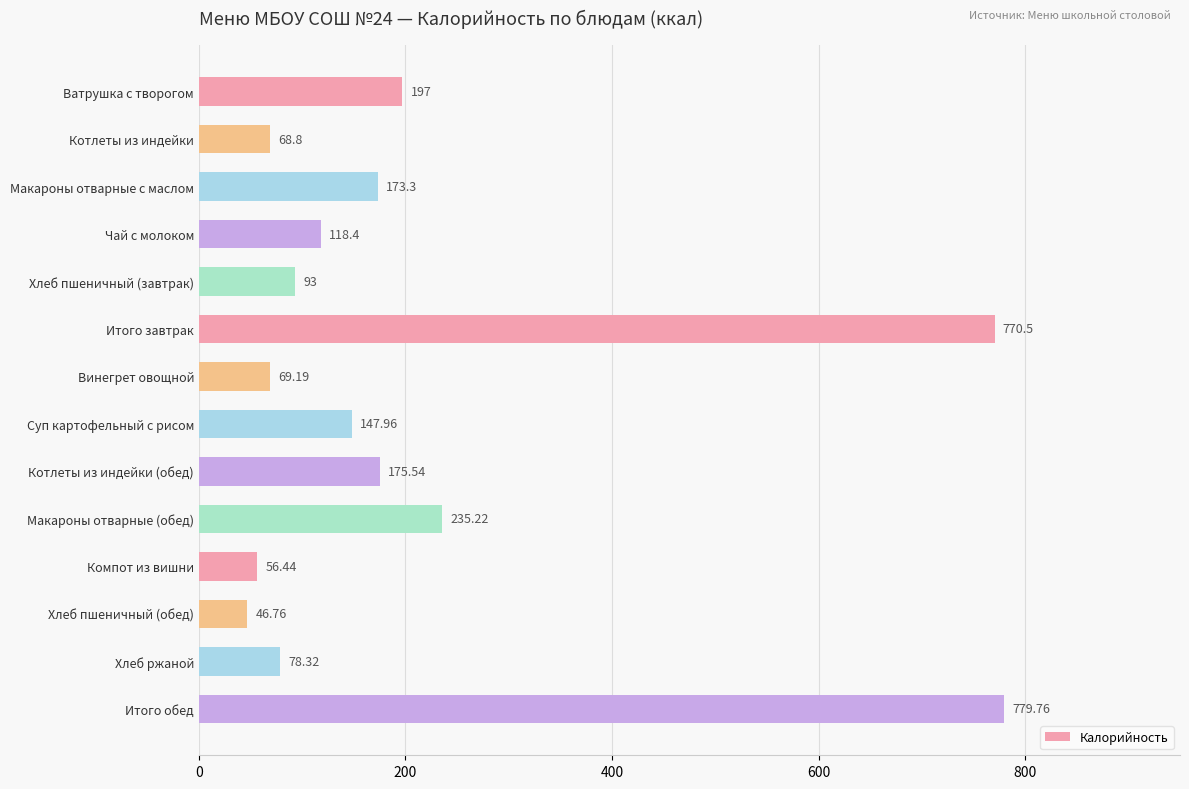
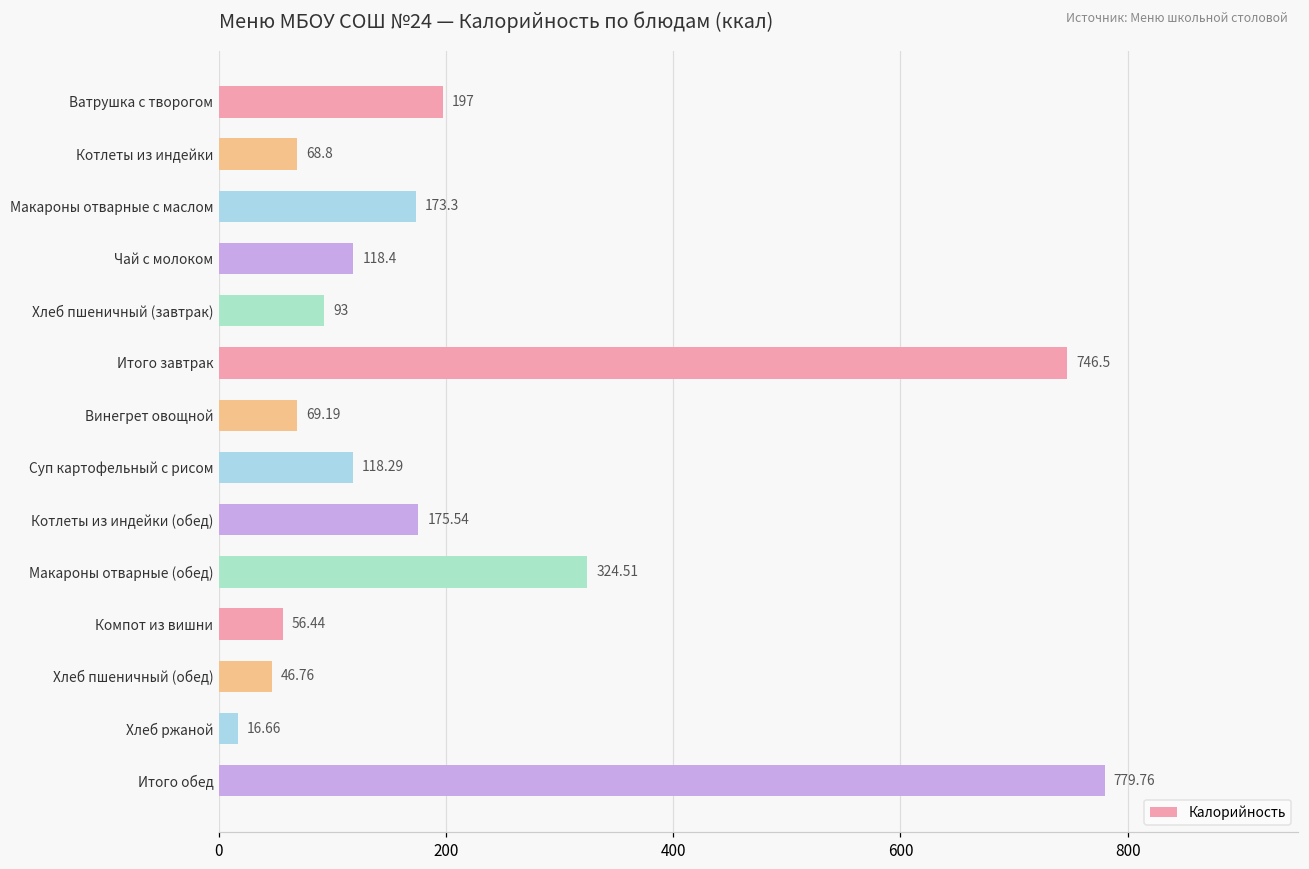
  {
    "Ватрушка с творогом": 197,
    "Котлеты из индейки": 68.8,
    "Макароны отварные с маслом": 173.3,
    "Чай с молоком": 118.4,
    "Хлеб пшеничный (завтрак)": 93,
-   "Итого завтрак": 770.5,
+   "Итого завтрак": 746.5,
    "Винегрет овощной": 69.19,
-   "Суп картофельный с рисом": 147.96,
+   "Суп картофельный с рисом": 118.29,
    "Котлеты из индейки (обед)": 175.54,
-   "Макароны отварные (обед)": 235.22,
+   "Макароны отварные (обед)": 324.51,
    "Компот из вишни": 56.44,
    "Хлеб пшеничный (обед)": 46.76,
-   "Хлеб ржаной": 78.32,
+   "Хлеб ржаной": 16.66,
    "Итого обед": 779.76
  }
